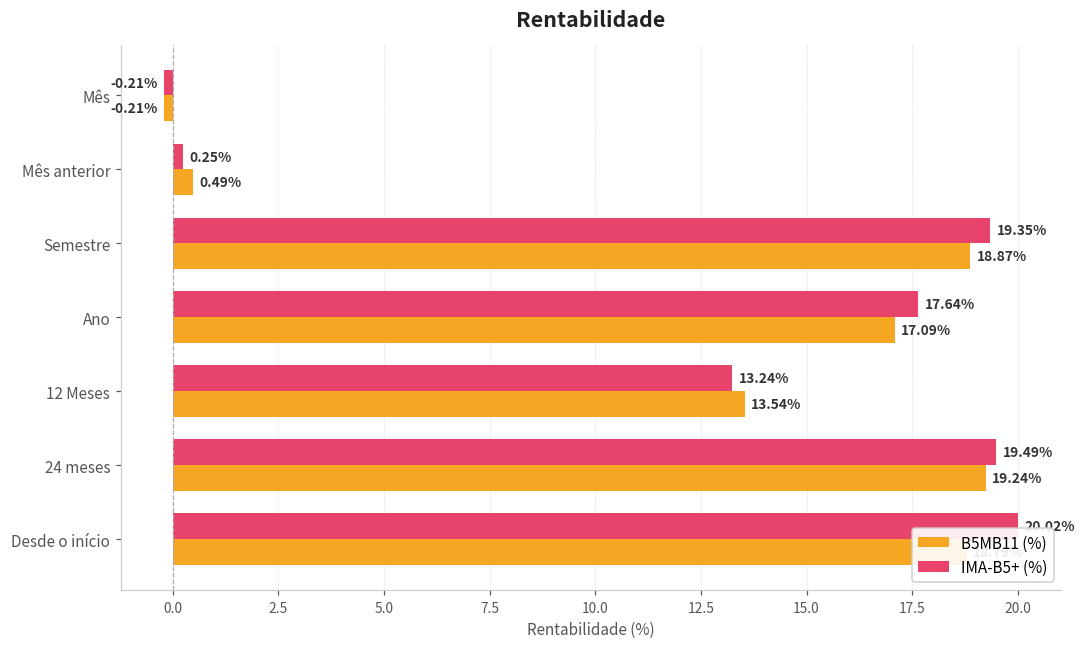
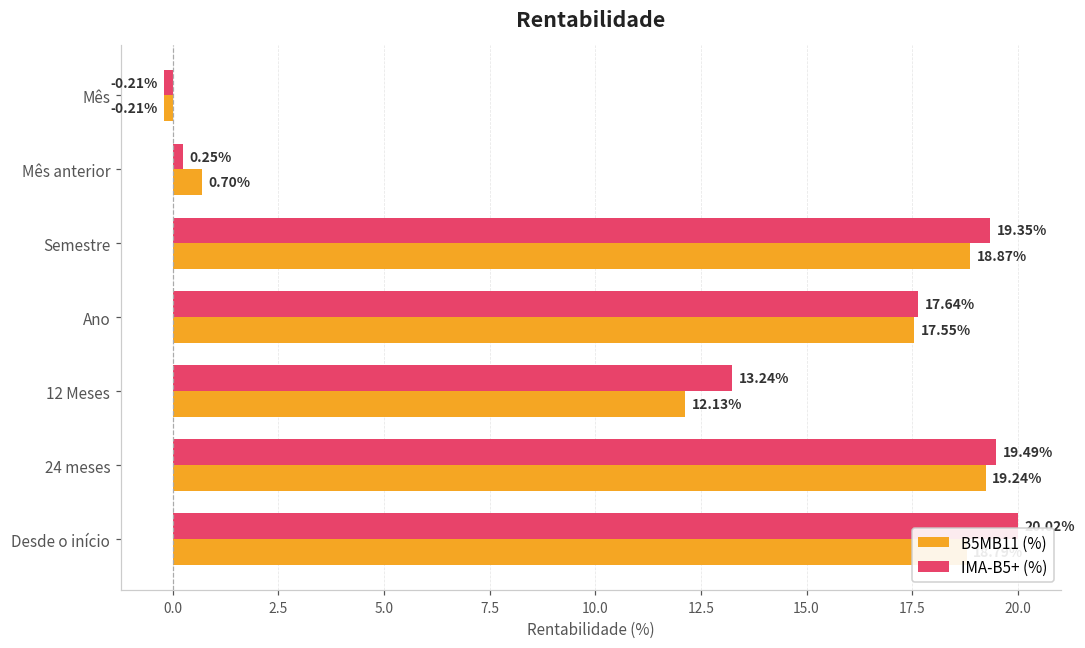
  {
    "B5MB11 (%)": {
      "Mês": "-0.21%",
-     "Mês anterior": "0.49%",
+     "Mês anterior": "0.70%",
      "Semestre": "18.87%",
-     "Ano": "17.09%",
-     "12 Meses": "13.54%",
+     "Ano": "17.55%",
+     "12 Meses": "12.13%",
      "24 meses": "19.24%"
    },
    "IMA-B5+ (%)": {
      "Mês": "-0.21%",
      "Mês anterior": "0.25%",
      "Semestre": "19.35%",
      "Ano": "17.64%",
      "12 Meses": "13.24%",
      "24 meses": "19.49%"
    }
  }
